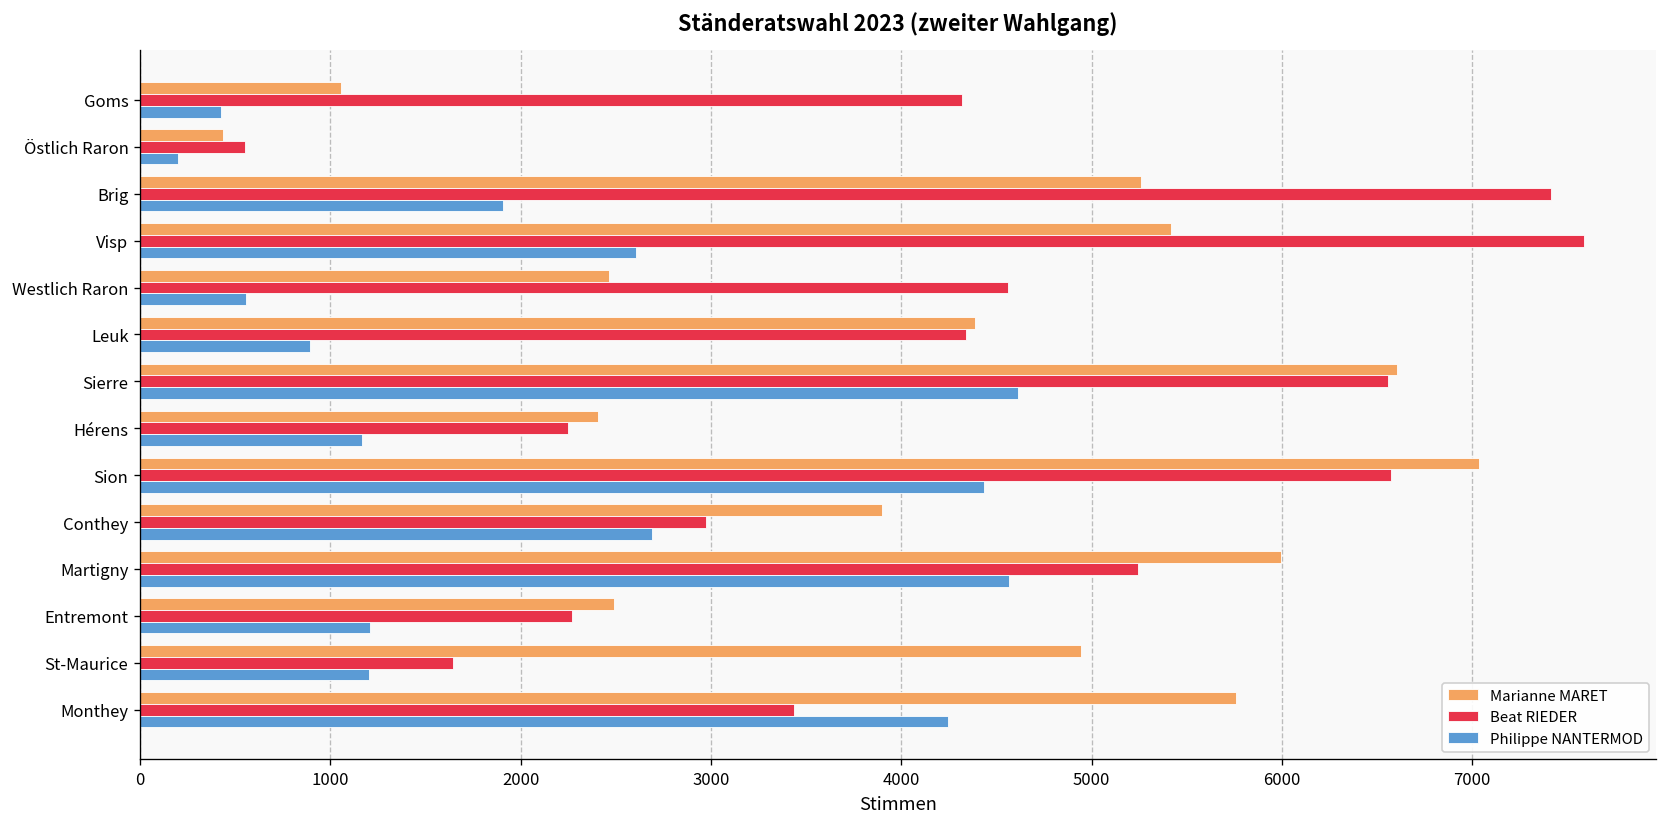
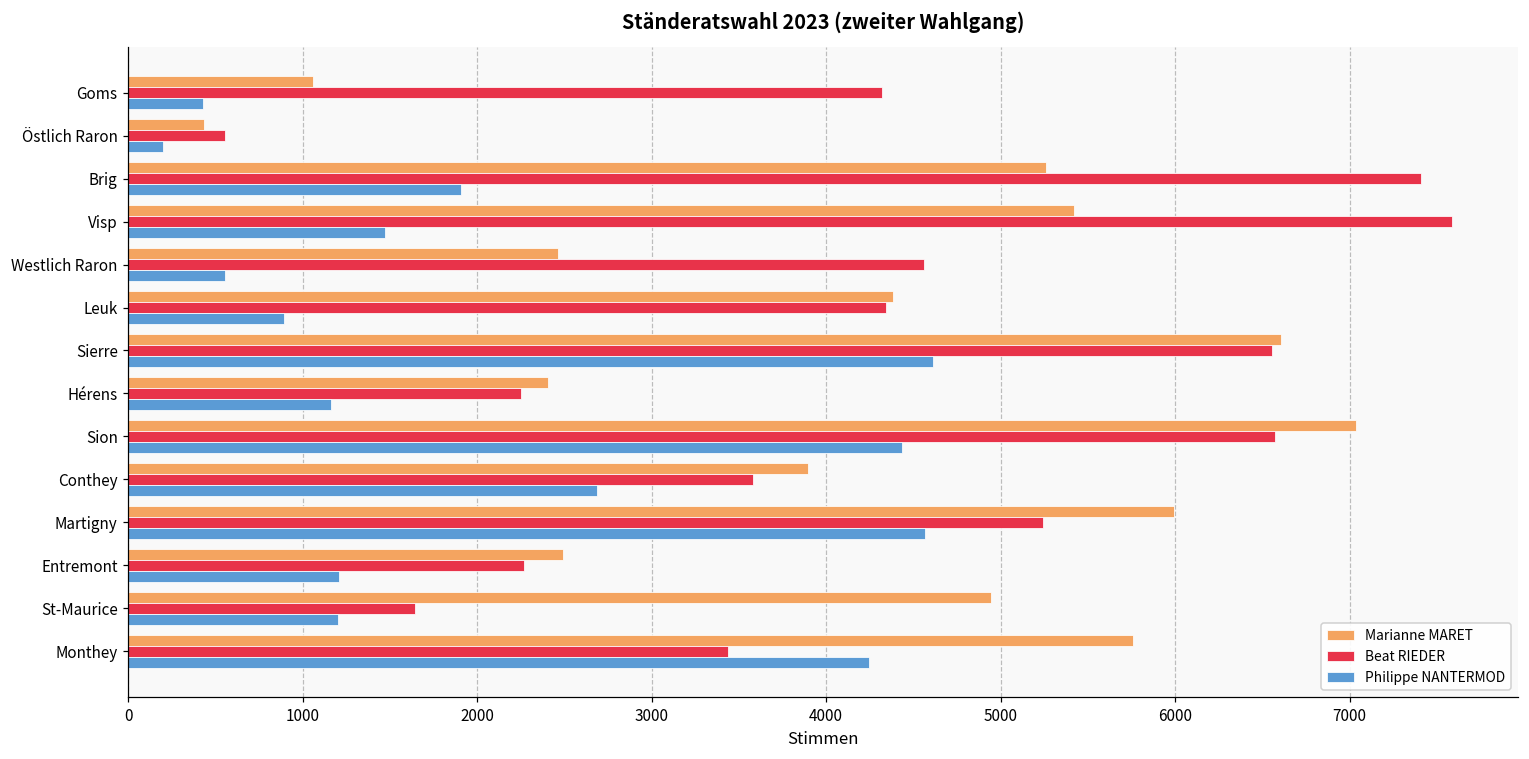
  {
    "Marianne MARET": {
      "Goms": 1060,
      "Östlich Raron": 430,
      "Brig": 5260,
      "Visp": 5420,
      "Westlich Raron": 2460,
      "Leuk": 4390,
      "Sierre": 6610,
      "Hérens": 2410,
      "Sion": 7040,
      "Conthey": 3900,
      "Martigny": 6000,
      "Entremont": 2490,
      "St-Maurice": 4950,
      "Monthey": 5760
    },
    "Beat RIEDER": {
      "Goms": 4320,
      "Östlich Raron": 550,
      "Brig": 7410,
      "Visp": 7590,
      "Westlich Raron": 4560,
      "Leuk": 4340,
      "Sierre": 6560,
      "Hérens": 2250,
      "Sion": 6570,
-     "Conthey": 2970,
+     "Conthey": 3580,
      "Martigny": 5250,
      "Entremont": 2270,
      "St-Maurice": 1640,
      "Monthey": 3440
    },
    "Philippe NANTERMOD": {
      "Goms": 430,
      "Östlich Raron": 200,
      "Brig": 1910,
-     "Visp": 2610,
+     "Visp": 1470,
      "Westlich Raron": 560,
      "Leuk": 890,
      "Sierre": 4610,
      "Hérens": 1160,
      "Sion": 4430,
      "Conthey": 2690,
      "Martigny": 4560,
      "Entremont": 1210,
      "St-Maurice": 1200,
      "Monthey": 4240
    }
  }
